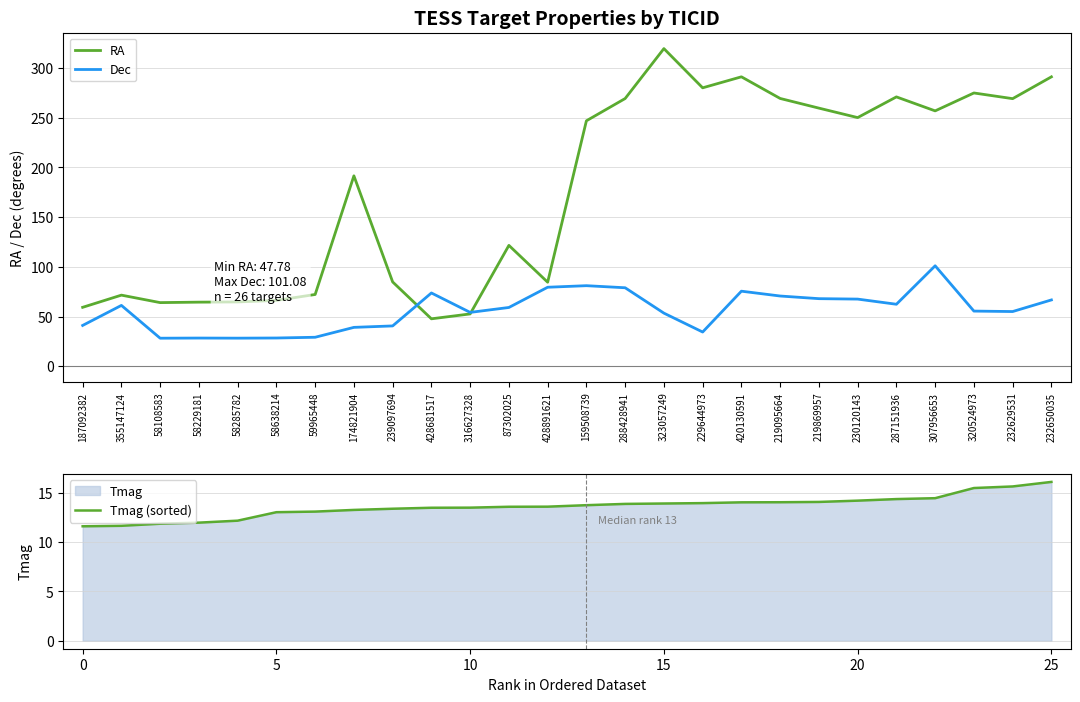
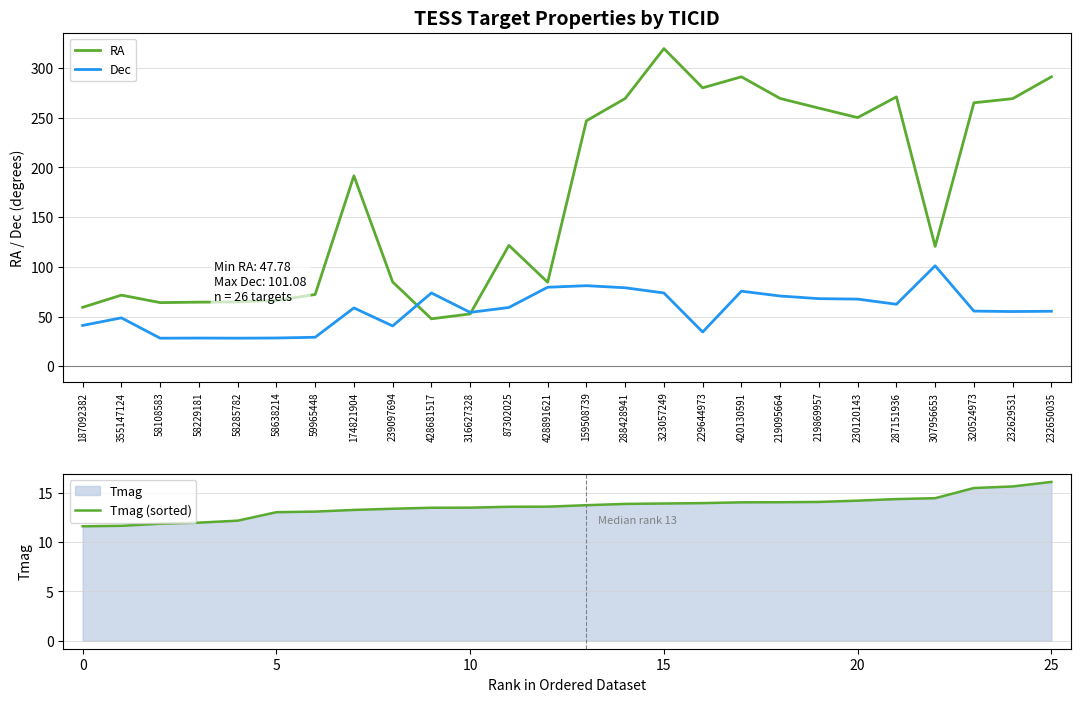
  {
    "TESS Target Properties by TICID": {
      "RA": {
        "187092382": 60,
        "355147124": 70,
        "58108583": 60,
        "58229181": 60,
        "59965448": 70,
        "174821904": 190,
        "239097694": 80,
        "428681517": 50,
        "87302025": 120,
        "428891621": 80,
        "159508739": 250,
        "288428941": 270,
        "323057249": 320,
        "229644973": 280,
        "420130591": 290,
        "219095664": 270,
        "219869957": 260,
        "230120143": 250,
        "287151936": 270,
-       "307956653": 260,
-       "320524973": 270,
+       "307956653": 120,
+       "320524973": 260,
        "232629531": 270,
        "232650035": 290
      },
      "Dec": {
        "187092382": 40,
-       "355147124": 60,
+       "355147124": 50,
        "58108583": 30,
        "58229181": 30,
        "58285782": 30,
        "58638214": 30,
        "59965448": 30,
-       "174821904": 40,
+       "174821904": 60,
        "239097694": 40,
        "428681517": 70,
        "87302025": 60,
        "428891621": 80,
        "159508739": 80,
        "288428941": 80,
-       "323057249": 50,
+       "323057249": 70,
        "229644973": 30,
        "420130591": 80,
        "219095664": 70,
        "219869957": 70,
        "230120143": 70,
        "287151936": 60,
        "307956653": 100,
        "320524973": 60,
        "232629531": 60,
-       "232650035": 70
+       "232650035": 60
      }
    }
  }
